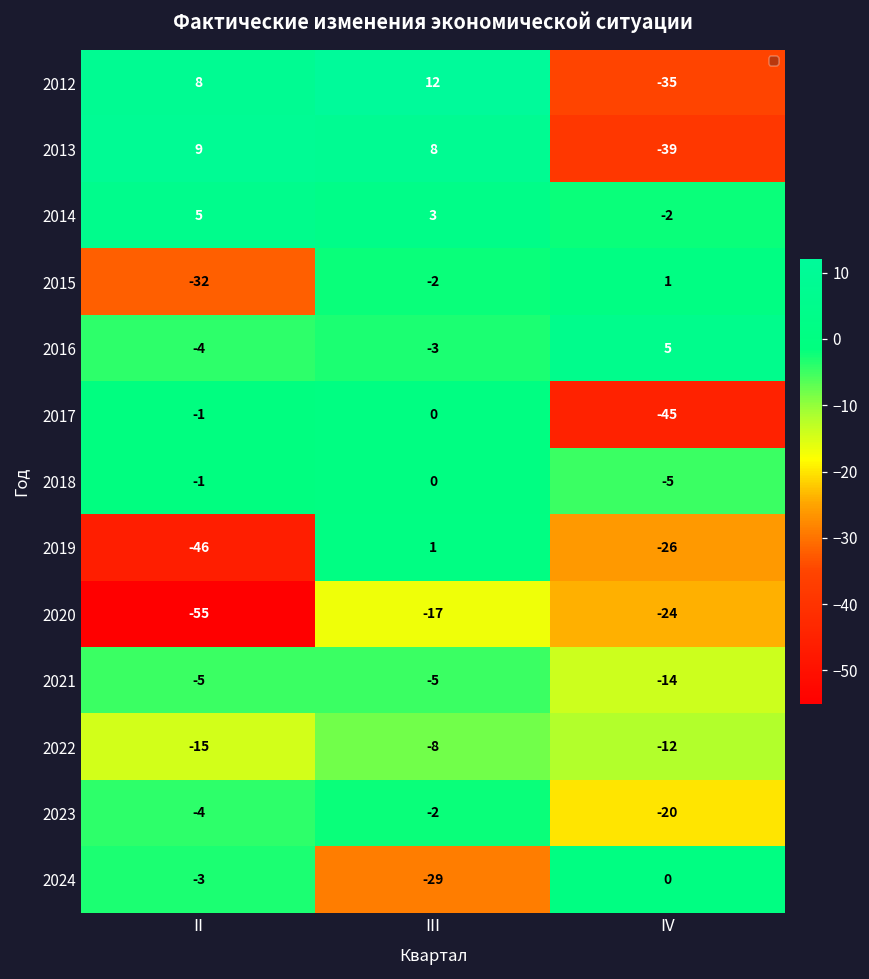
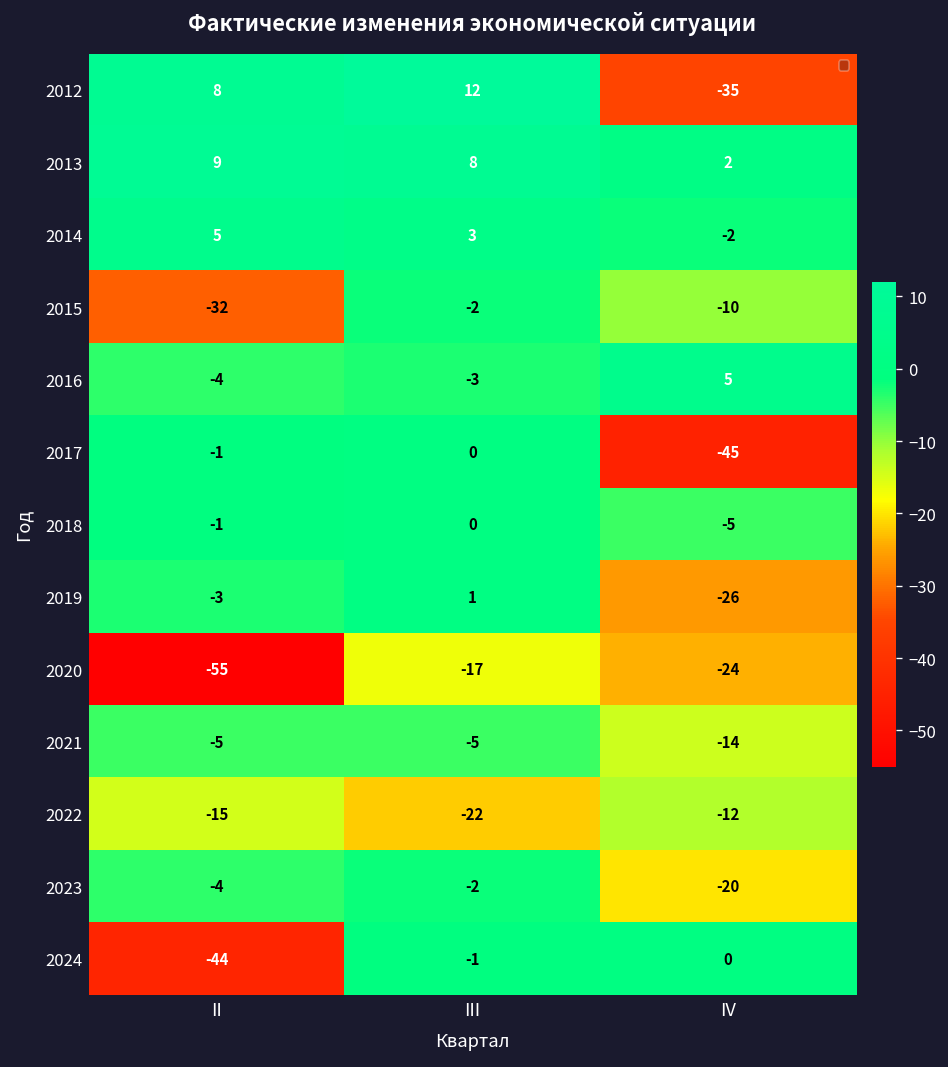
  {
    "2012": {
      "II": 8,
      "III": 12,
      "IV": -35
    },
    "2013": {
      "II": 9,
      "III": 8,
-     "IV": -39
+     "IV": 2
    },
    "2014": {
      "II": 5,
      "III": 3,
      "IV": -2
    },
    "2015": {
      "II": -32,
      "III": -2,
-     "IV": 1
+     "IV": -10
    },
    "2016": {
      "II": -4,
      "III": -3,
      "IV": 5
    },
    "2017": {
      "II": -1,
      "III": 0,
      "IV": -45
    },
    "2018": {
      "II": -1,
      "III": 0,
      "IV": -5
    },
    "2019": {
-     "II": -46,
+     "II": -3,
      "III": 1,
      "IV": -26
    },
    "2020": {
      "II": -55,
      "III": -17,
      "IV": -24
    },
    "2021": {
      "II": -5,
      "III": -5,
      "IV": -14
    },
    "2022": {
      "II": -15,
-     "III": -8,
+     "III": -22,
      "IV": -12
    },
    "2023": {
      "II": -4,
      "III": -2,
      "IV": -20
    },
    "2024": {
-     "II": -3,
-     "III": -29,
+     "II": -44,
+     "III": -1,
      "IV": 0
    }
  }
